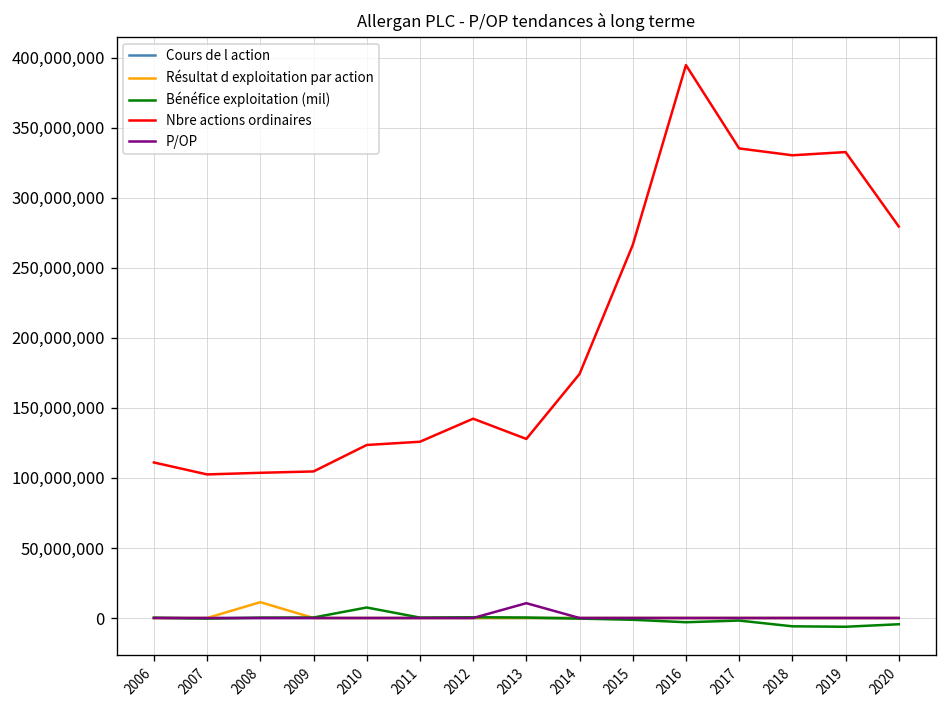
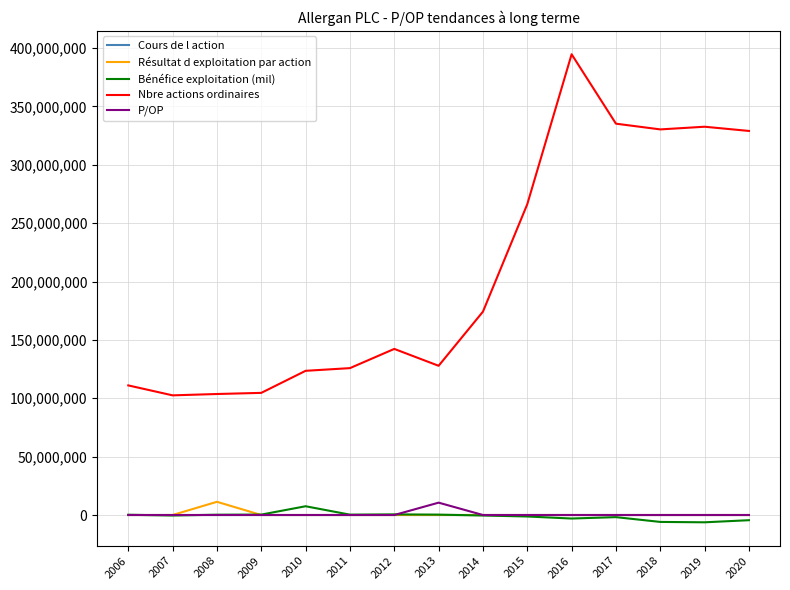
  {
    "Résultat d exploitation par action": {
      "2008": "11,000,000"
    },
    "Bénéfice exploitation (mil)": {
      "2010": "8,000,000",
      "2016": "-3,000,000",
      "2018": "-6,000,000",
      "2019": "-6,000,000",
      "2020": "-4,000,000"
    },
    "Nbre actions ordinaires": {
      "2006": "111,000,000",
      "2007": "103,000,000",
      "2008": "104,000,000",
      "2009": "105,000,000",
      "2010": "124,000,000",
      "2011": "126,000,000",
      "2012": "142,000,000",
      "2013": "128,000,000",
      "2014": "174,000,000",
      "2015": "266,000,000",
      "2016": "395,000,000",
      "2017": "335,000,000",
      "2018": "330,000,000",
      "2019": "333,000,000",
-     "2020": "279,000,000"
+     "2020": "329,000,000"
    },
    "P/OP": {
      "2013": "11,000,000"
    }
  }
